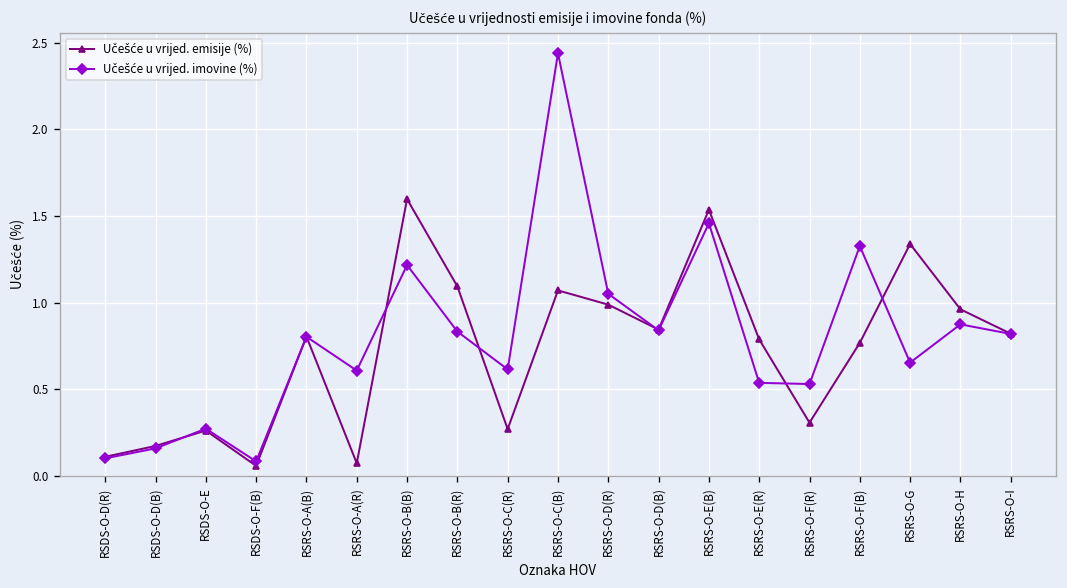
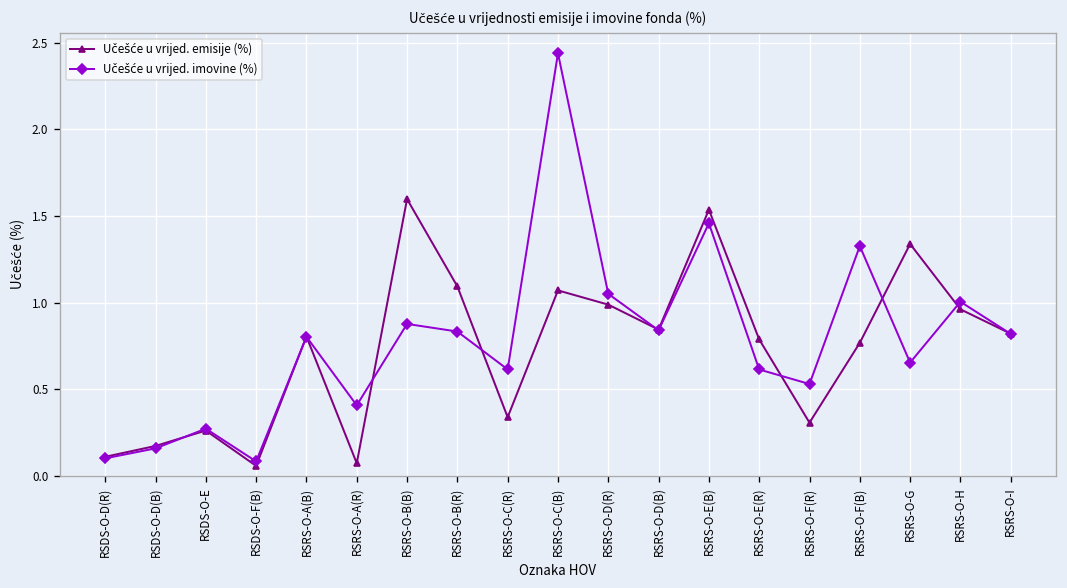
  {
    "Učešće u vrijed. emisije (%)": {
      "RSDS-O-F(B)": 0.06,
      "RSRS-O-A(R)": 0.07,
      "RSRS-O-B(B)": 1.60,
      "RSRS-O-B(R)": 1.09,
-     "RSRS-O-C(R)": 0.27,
+     "RSRS-O-C(R)": 0.34,
      "RSRS-O-C(B)": 1.07,
      "RSRS-O-D(R)": 0.99,
      "RSRS-O-E(B)": 1.54,
      "RSRS-O-E(R)": 0.79,
      "RSRS-O-F(R)": 0.31,
      "RSRS-O-F(B)": 0.77,
      "RSRS-O-G": 1.34,
      "RSRS-O-H": 0.96
    },
    "Učešće u vrijed. imovine (%)": {
      "RSDS-O-F(B)": 0.08,
-     "RSRS-O-A(R)": 0.61,
-     "RSRS-O-B(B)": 1.22,
+     "RSRS-O-A(R)": 0.41,
+     "RSRS-O-B(B)": 0.88,
      "RSRS-O-B(R)": 0.83,
      "RSRS-O-C(R)": 0.61,
      "RSRS-O-C(B)": 2.44,
      "RSRS-O-D(R)": 1.05,
      "RSRS-O-E(B)": 1.46,
-     "RSRS-O-E(R)": 0.54,
+     "RSRS-O-E(R)": 0.61,
      "RSRS-O-F(R)": 0.53,
      "RSRS-O-F(B)": 1.33,
      "RSRS-O-G": 0.65,
-     "RSRS-O-H": 0.87
+     "RSRS-O-H": 1.00
    }
  }
